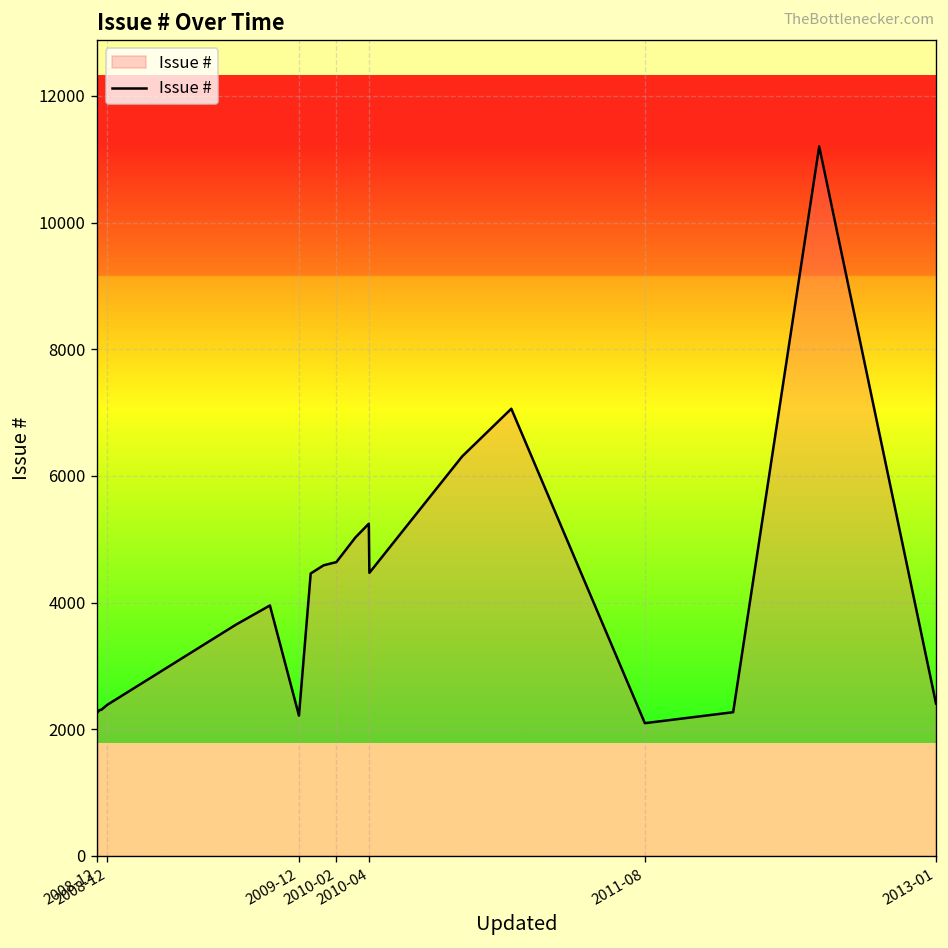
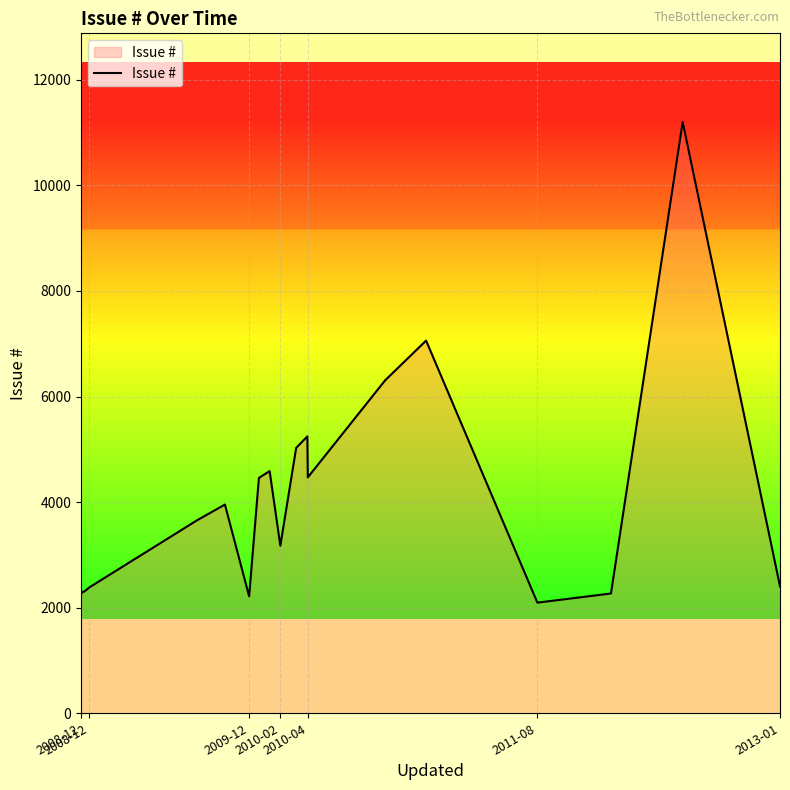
  {
    "2009-12": 2200,
-   "2010-02": 4600,
+   "2010-02": 3200,
    "2010-04": 4500,
    "2011-08": 2100,
    "2013-01": 2400
  }
